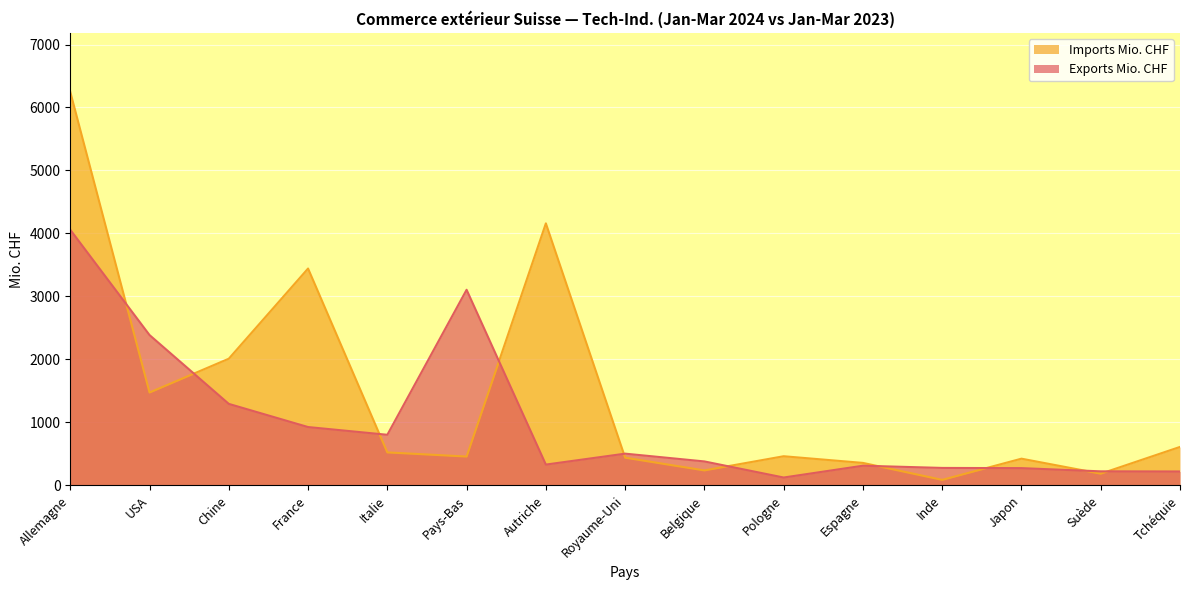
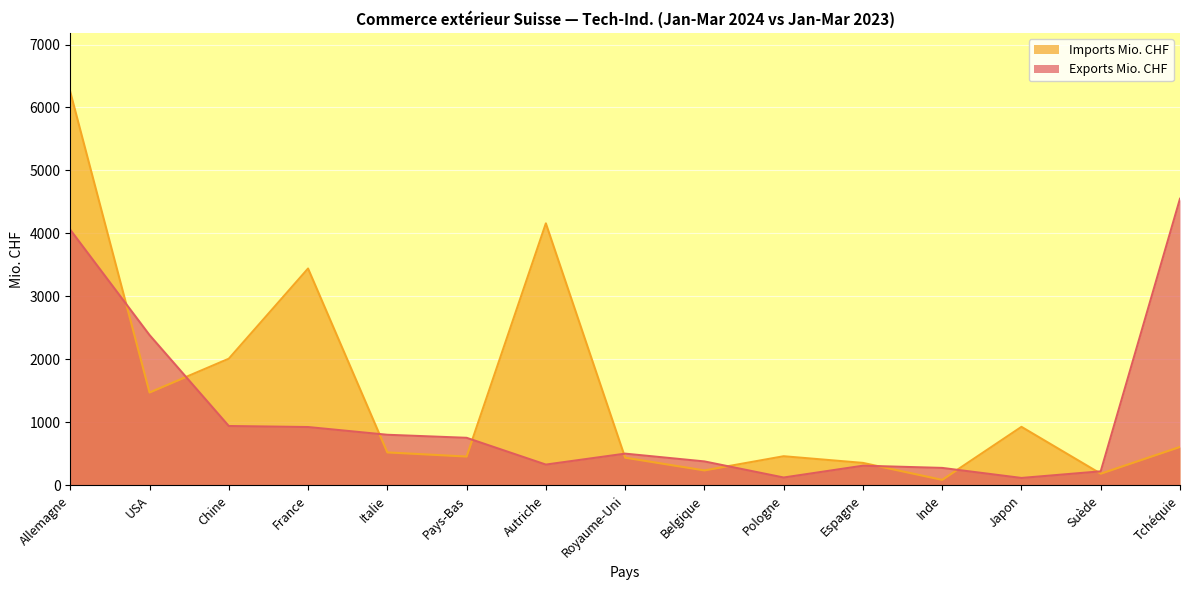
  {
    "Imports Mio. CHF": {
      "Allemagne": 6200,
      "USA": 1500,
      "Chine": 2000,
      "France": 3400,
      "Italie": 500,
      "Pays-Bas": 500,
      "Autriche": 4200,
      "Royaume-Uni": 400,
      "Belgique": 200,
      "Pologne": 500,
      "Espagne": 400,
      "Inde": 100,
-     "Japon": 400,
+     "Japon": 900,
      "Tchéquie": 600
    },
    "Exports Mio. CHF": {
      "Allemagne": 4100,
      "USA": 2400,
-     "Chine": 1300,
+     "Chine": 900,
      "France": 900,
      "Italie": 800,
-     "Pays-Bas": 3100,
+     "Pays-Bas": 800,
      "Autriche": 300,
      "Royaume-Uni": 500,
      "Belgique": 400,
      "Pologne": 100,
      "Espagne": 300,
      "Inde": 300,
-     "Japon": 300,
-     "Tchéquie": 200
+     "Japon": 100,
+     "Tchéquie": 4600
    }
  }
